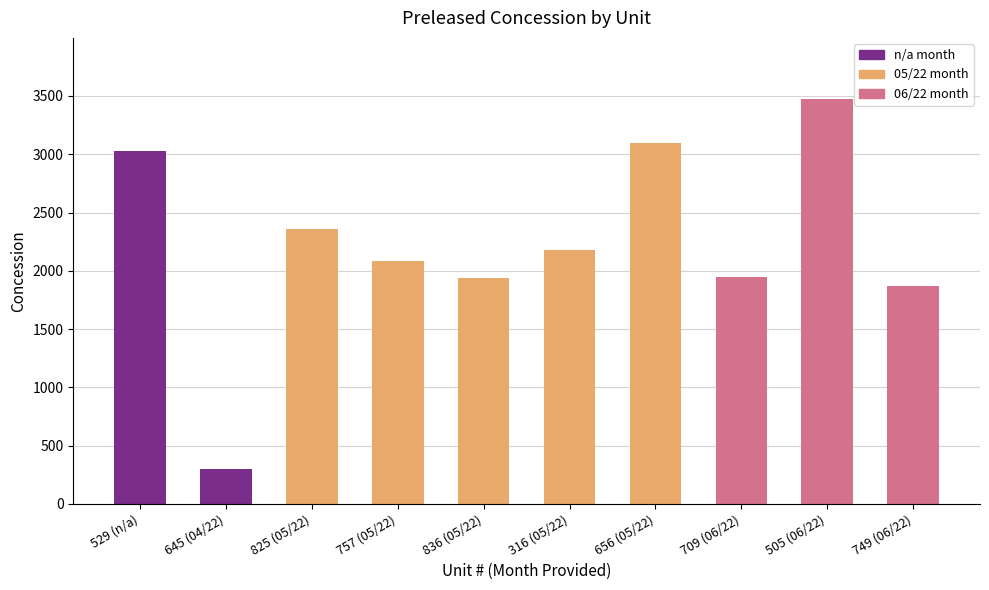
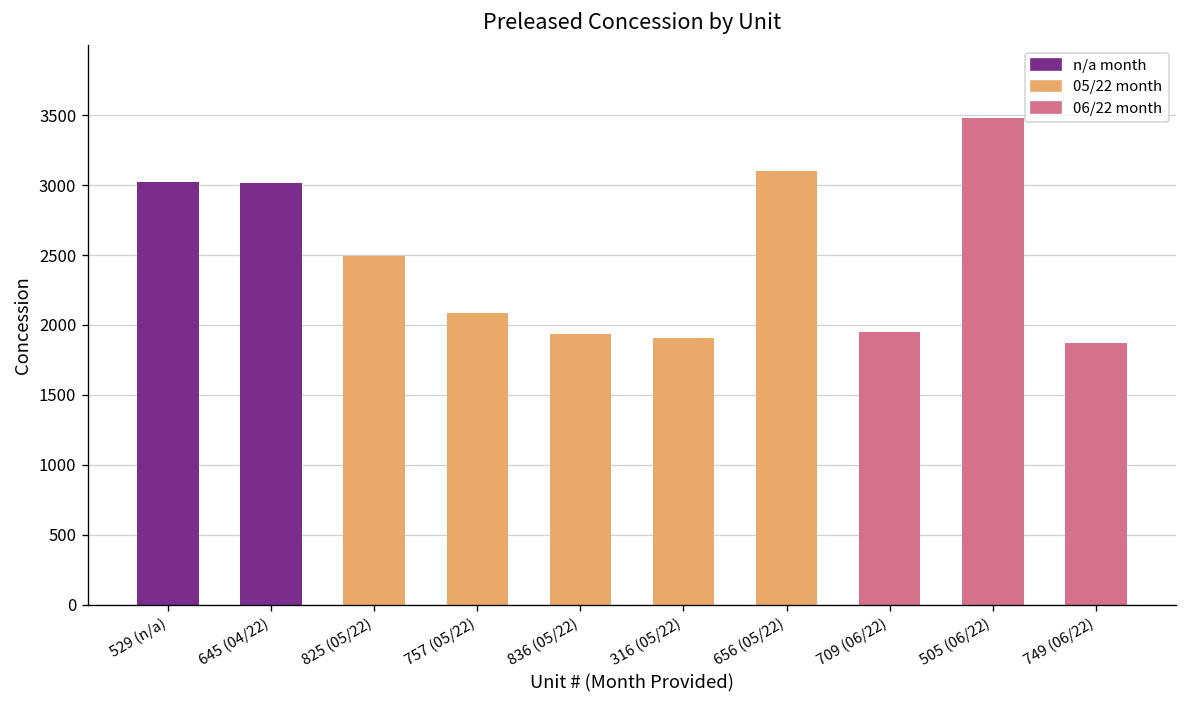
  {
    "529 (n/a)": 3020,
-   "645 (04/22)": 300,
-   "825 (05/22)": 2360,
+   "645 (04/22)": 3020,
+   "825 (05/22)": 2500,
    "757 (05/22)": 2090,
    "836 (05/22)": 1940,
-   "316 (05/22)": 2180,
+   "316 (05/22)": 1910,
    "656 (05/22)": 3100,
    "709 (06/22)": 1950,
    "505 (06/22)": 3480,
    "749 (06/22)": 1870
  }
